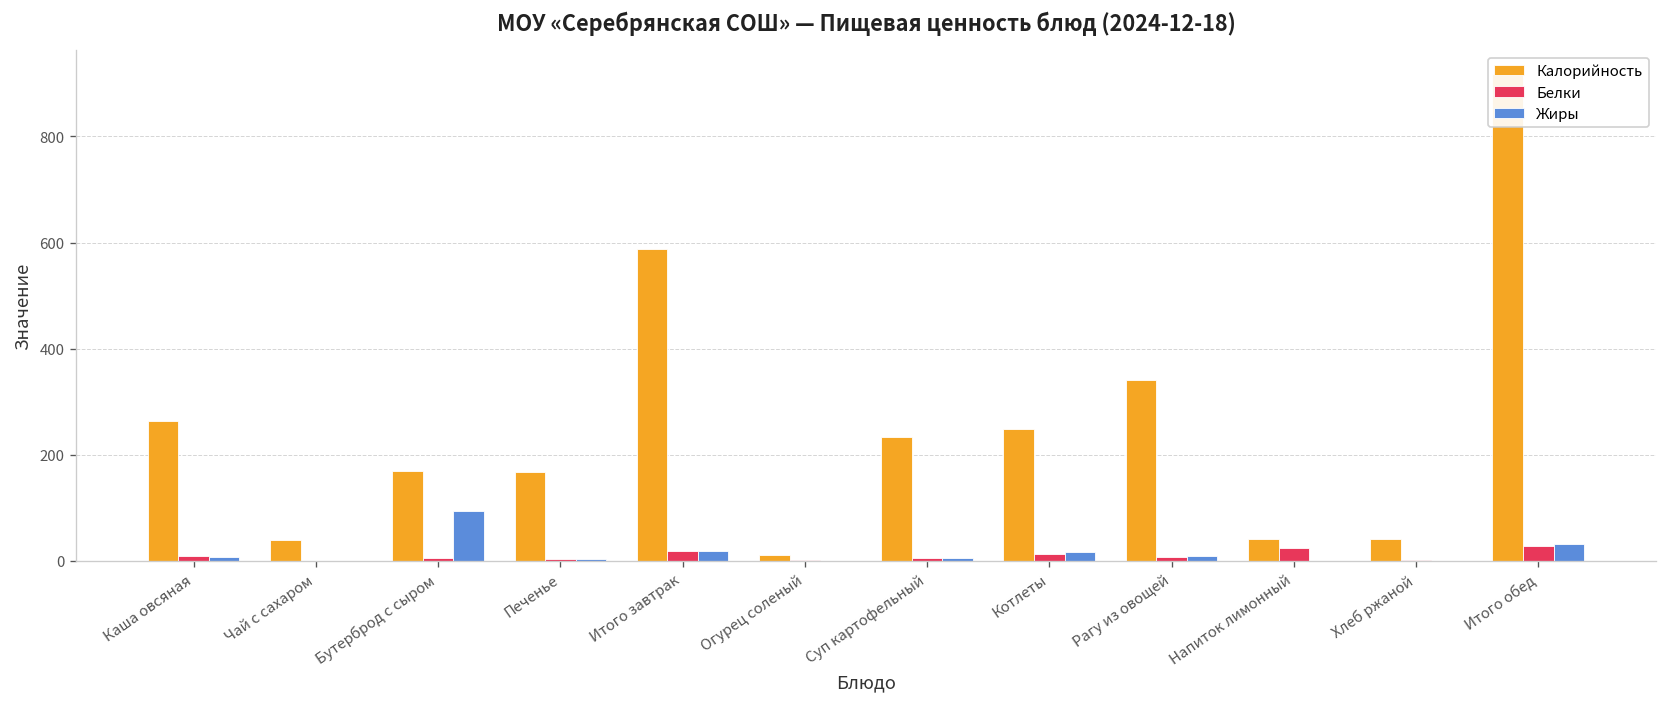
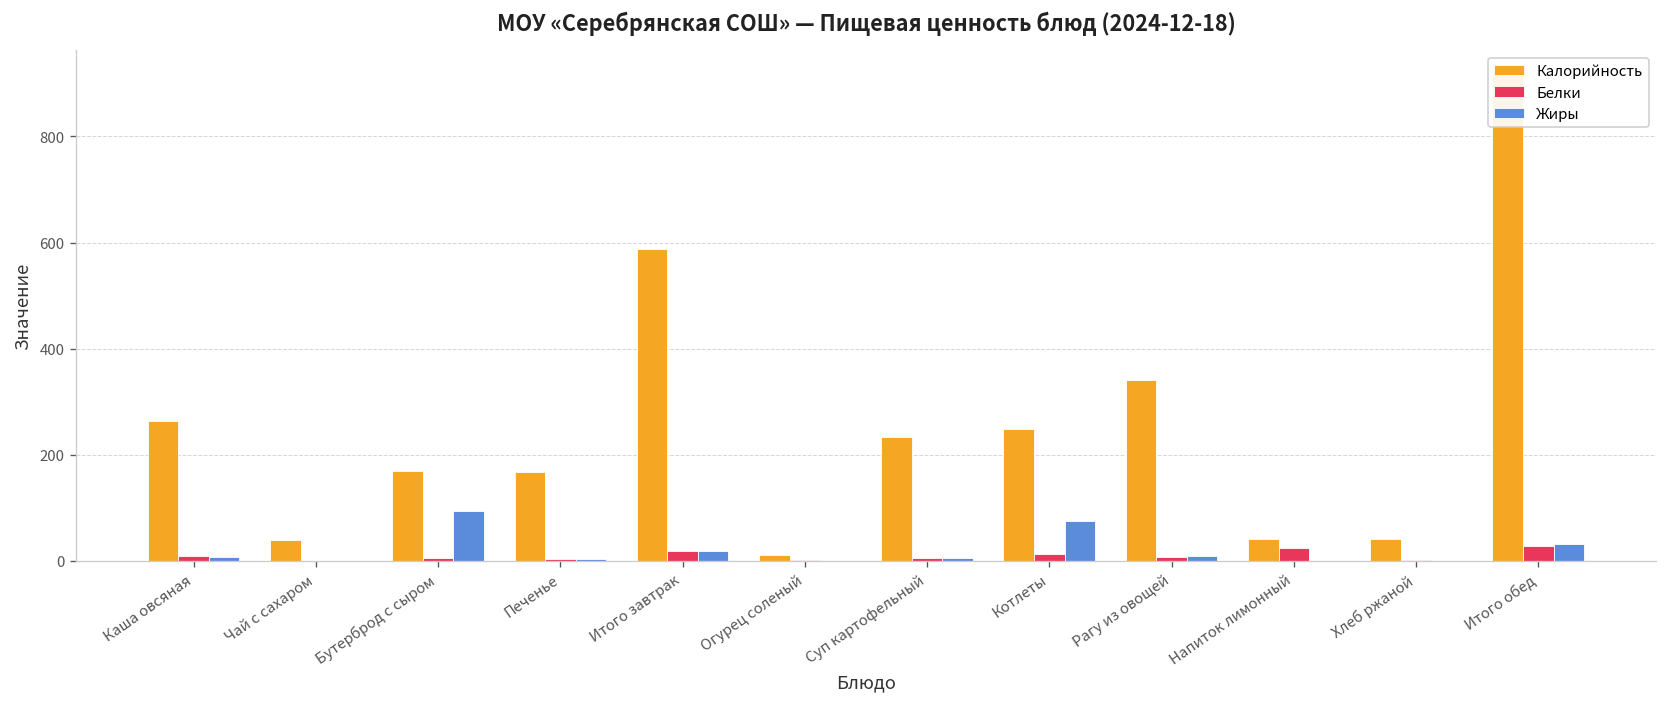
  {
    "Калорийность": {
      "Каша овсяная": 260,
      "Чай с сахаром": 40,
      "Бутерброд с сыром": 170,
      "Печенье": 170,
      "Итого завтрак": 590,
      "Огурец соленый": 10,
      "Суп картофельный": 230,
      "Котлеты": 250,
      "Рагу из овощей": 340,
      "Напиток лимонный": 40,
      "Хлеб ржаной": 40
    },
    "Белки": {
      "Каша овсяная": 10,
      "Чай с сахаром": 0,
      "Бутерброд с сыром": 10,
      "Итого завтрак": 20,
      "Суп картофельный": 10,
      "Котлеты": 10,
      "Рагу из овощей": 10,
      "Напиток лимонный": 30,
      "Итого обед": 30
    },
    "Жиры": {
      "Каша овсяная": 10,
      "Чай с сахаром": 0,
      "Бутерброд с сыром": 90,
      "Итого завтрак": 20,
-     "Котлеты": 20,
+     "Котлеты": 80,
      "Рагу из овощей": 10,
      "Напиток лимонный": 0,
      "Итого обед": 30
    }
  }
